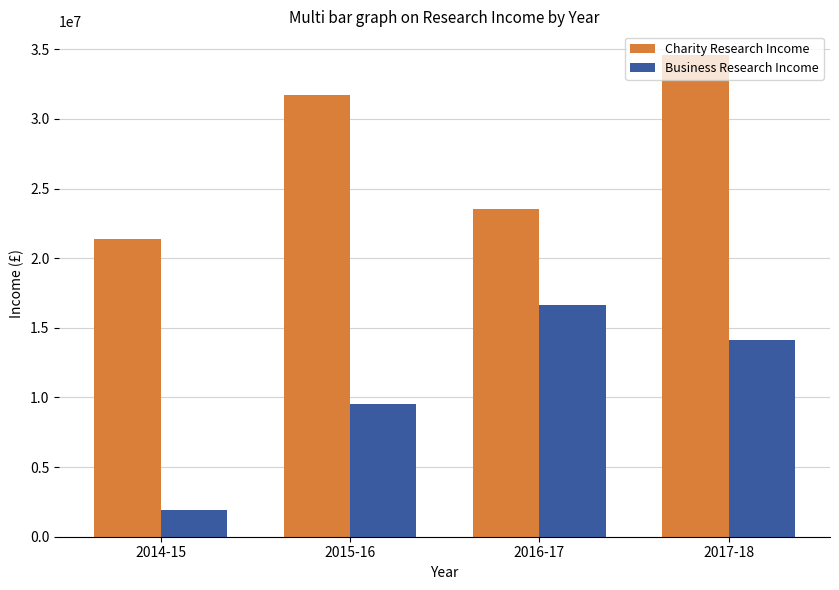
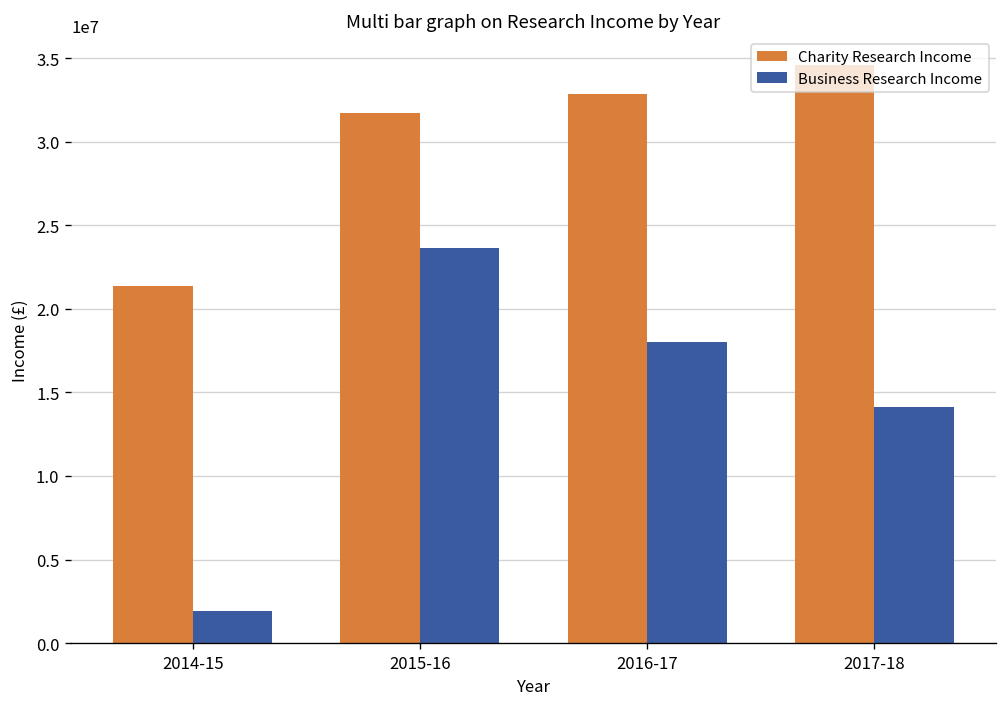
  {
    "Charity Research Income": {
      "2014-15": 21400000,
      "2015-16": 31700000,
-     "2016-17": 23600000
+     "2016-17": 32900000
    },
    "Business Research Income": {
      "2014-15": 1900000,
-     "2015-16": 9500000,
-     "2016-17": 16600000,
+     "2015-16": 23700000,
+     "2016-17": 18000000,
      "2017-18": 14100000
    }
  }
